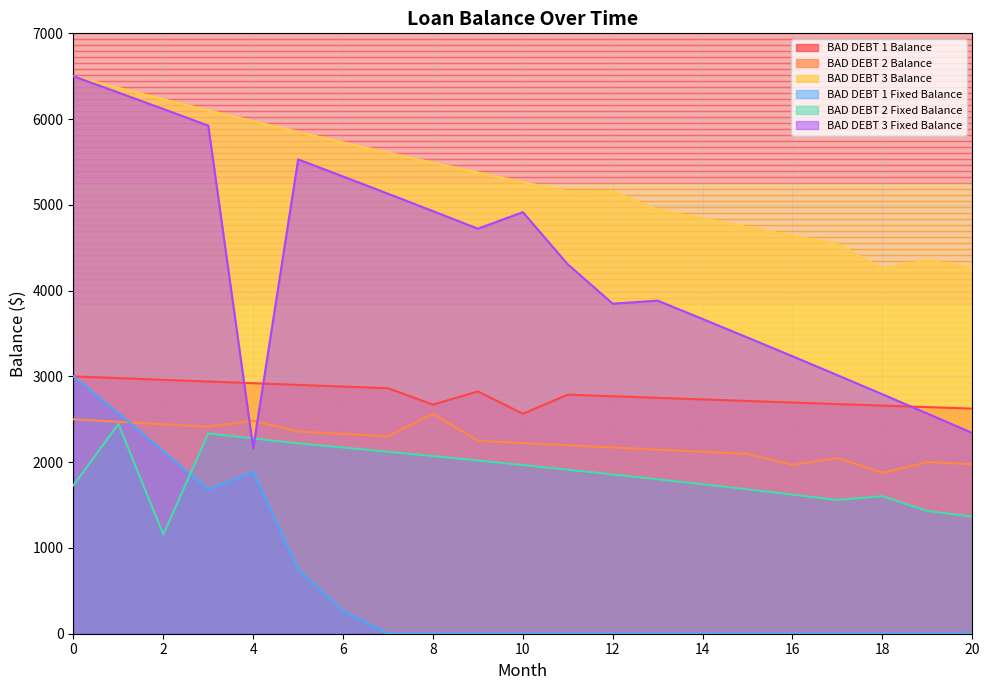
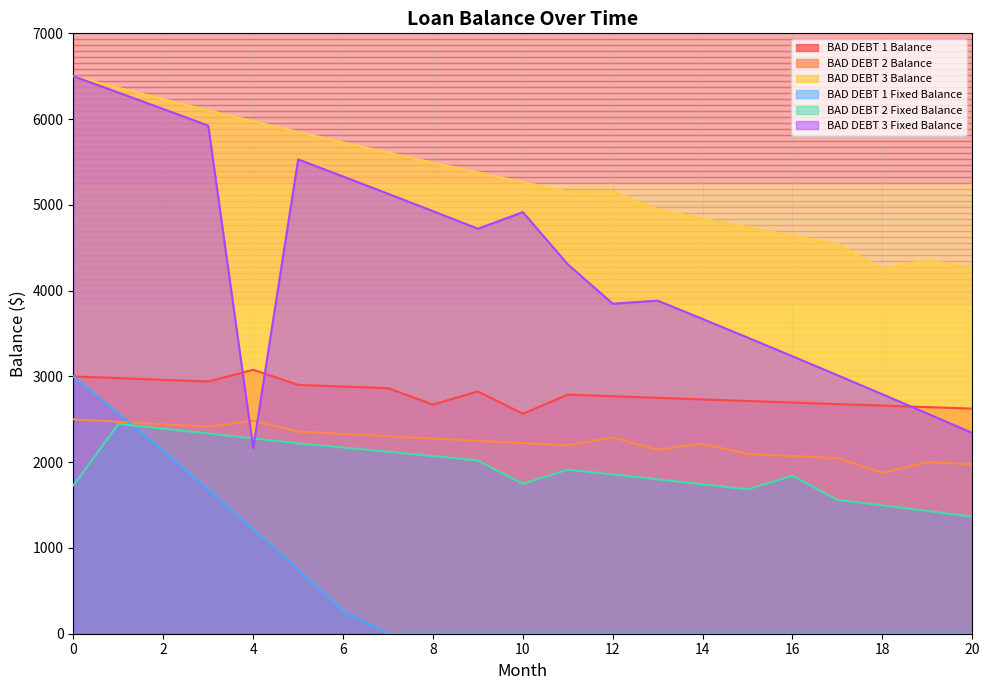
  {
    "BAD DEBT 1 Balance": {
      "2": 3000,
-     "4": 2900,
+     "4": 3100,
      "6": 2900,
      "8": 2700,
      "10": 2600,
      "12": 2800,
      "14": 2700,
      "16": 2700,
      "18": 2700,
      "20": 2600
    },
    "BAD DEBT 2 Balance": {
      "0": 2500,
      "2": 2400,
      "4": 2500,
      "6": 2300,
-     "8": 2600,
+     "8": 2300,
      "10": 2200,
-     "12": 2200,
-     "14": 2100,
-     "16": 2000,
+     "12": 2300,
+     "14": 2200,
+     "16": 2100,
      "18": 1900,
      "20": 2000
    },
    "BAD DEBT 3 Balance": {
      "2": 6200,
      "4": 6000,
      "6": 5700,
      "8": 5500,
      "10": 5300,
      "12": 5200,
      "14": 4800,
      "16": 4600,
      "18": 4300,
      "20": 4300
    },
    "BAD DEBT 1 Fixed Balance": {
      "2": 2100,
-     "4": 1900,
+     "4": 1200,
      "6": 300,
      "8": 0,
      "10": 0,
      "12": 0,
      "14": 0,
      "16": 0,
      "18": 0,
      "20": 0
    },
    "BAD DEBT 2 Fixed Balance": {
      "0": 1700,
-     "2": 1200,
+     "2": 2400,
      "4": 2300,
      "6": 2200,
      "8": 2100,
-     "10": 2000,
+     "10": 1700,
      "12": 1900,
      "14": 1700,
-     "16": 1600,
-     "18": 1600,
+     "16": 1800,
+     "18": 1500,
      "20": 1400
    },
    "BAD DEBT 3 Fixed Balance": {
      "2": 6100,
      "4": 2200,
      "6": 5300,
      "8": 4900,
      "10": 4900,
      "12": 3800,
      "14": 3700,
      "16": 3200,
      "18": 2800,
      "20": 2300
    }
  }
